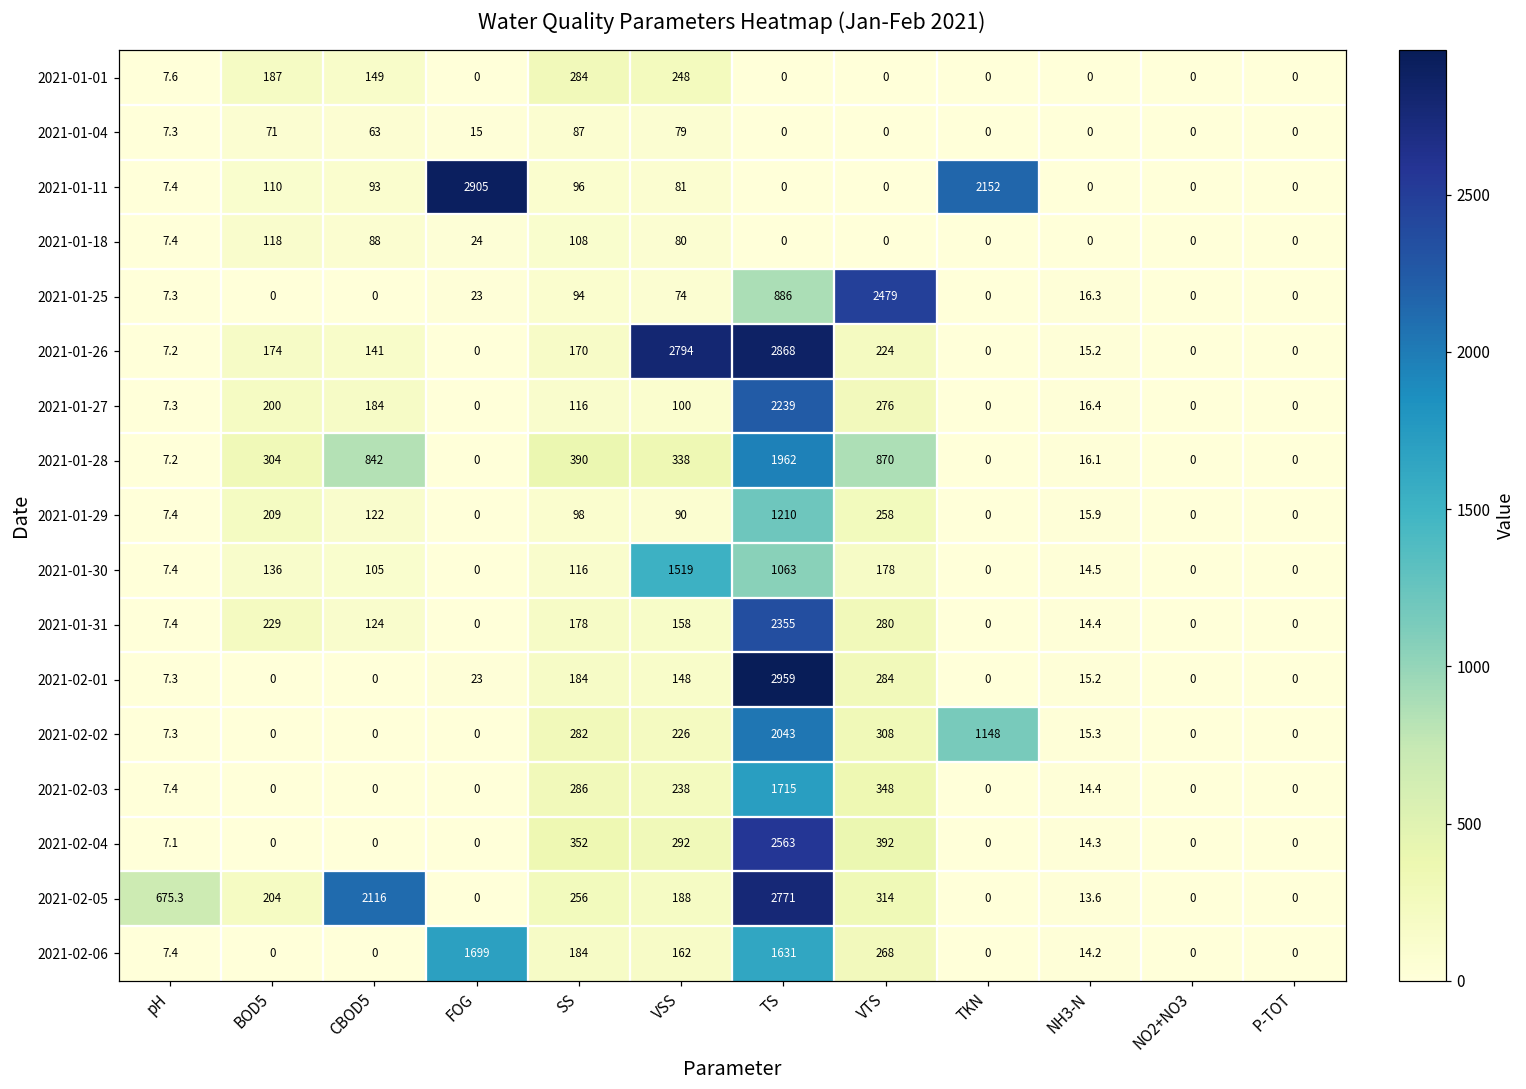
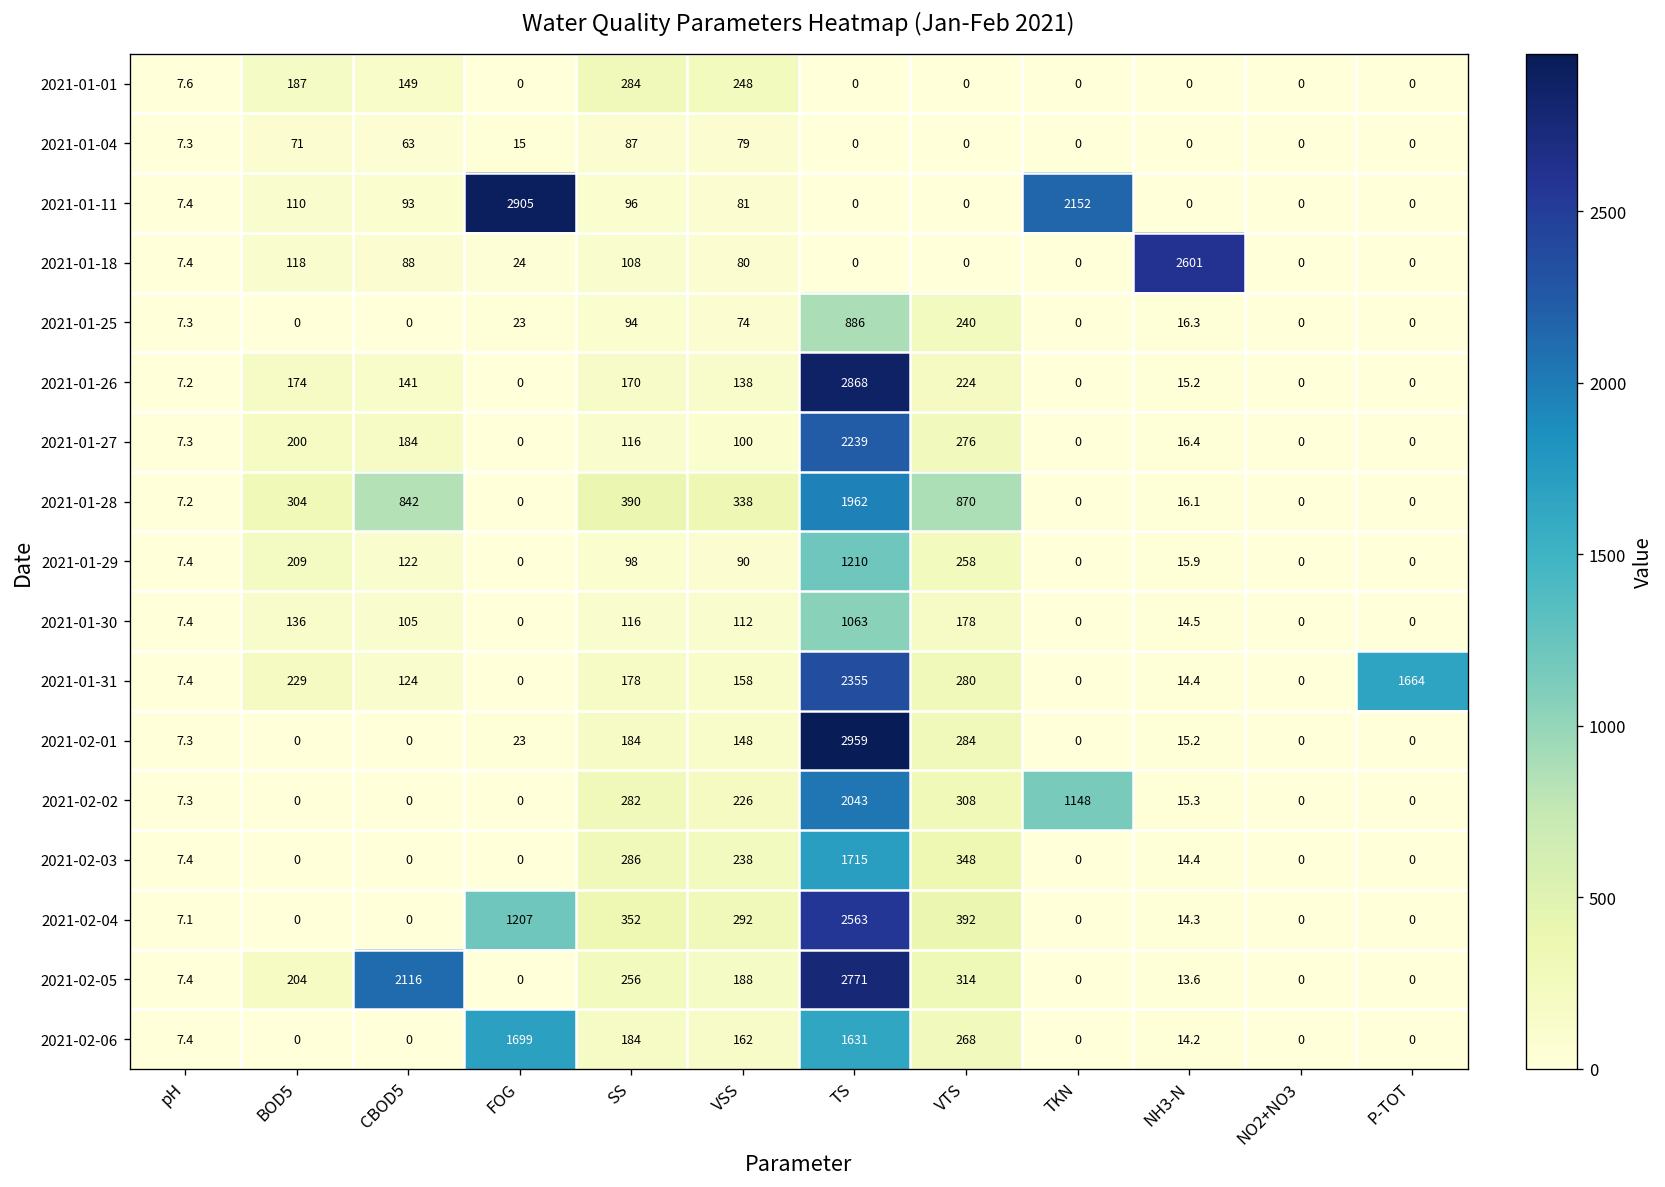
  {
    "2021-01-18": {
      "pH": 7.4,
      "BOD5": 118,
      "CBOD5": 88,
      "FOG": 24,
      "SS": 108,
      "VSS": 80,
      "TS": 0,
      "VTS": 0,
      "TKN": 0,
-     "NH3-N": 0,
+     "NH3-N": 2601,
      "NO2+NO3": 0,
      "P-TOT": 0
    },
    "2021-01-25": {
      "pH": 7.3,
      "BOD5": 0,
      "CBOD5": 0,
      "FOG": 23,
      "SS": 94,
      "VSS": 74,
      "TS": 886,
-     "VTS": 2479,
+     "VTS": 240,
      "TKN": 0,
      "NH3-N": 16.3,
      "NO2+NO3": 0,
      "P-TOT": 0
    },
    "2021-01-26": {
      "pH": 7.2,
      "BOD5": 174,
      "CBOD5": 141,
      "FOG": 0,
      "SS": 170,
-     "VSS": 2794,
+     "VSS": 138,
      "TS": 2868,
      "VTS": 224,
      "TKN": 0,
      "NH3-N": 15.2,
      "NO2+NO3": 0,
      "P-TOT": 0
    },
    "2021-01-30": {
      "pH": 7.4,
      "BOD5": 136,
      "CBOD5": 105,
      "FOG": 0,
      "SS": 116,
-     "VSS": 1519,
+     "VSS": 112,
      "TS": 1063,
      "VTS": 178,
      "TKN": 0,
      "NH3-N": 14.5,
      "NO2+NO3": 0,
      "P-TOT": 0
    },
    "2021-01-31": {
      "pH": 7.4,
      "BOD5": 229,
      "CBOD5": 124,
      "FOG": 0,
      "SS": 178,
      "VSS": 158,
      "TS": 2355,
      "VTS": 280,
      "TKN": 0,
      "NH3-N": 14.4,
      "NO2+NO3": 0,
-     "P-TOT": 0
+     "P-TOT": 1664
    },
    "2021-02-04": {
      "pH": 7.1,
      "BOD5": 0,
      "CBOD5": 0,
-     "FOG": 0,
+     "FOG": 1207,
      "SS": 352,
      "VSS": 292,
      "TS": 2563,
      "VTS": 392,
      "TKN": 0,
      "NH3-N": 14.3,
      "NO2+NO3": 0,
      "P-TOT": 0
    },
    "2021-02-05": {
-     "pH": 675.3,
+     "pH": 7.4,
      "BOD5": 204,
      "CBOD5": 2116,
      "FOG": 0,
      "SS": 256,
      "VSS": 188,
      "TS": 2771,
      "VTS": 314,
      "TKN": 0,
      "NH3-N": 13.6,
      "NO2+NO3": 0,
      "P-TOT": 0
    }
  }
